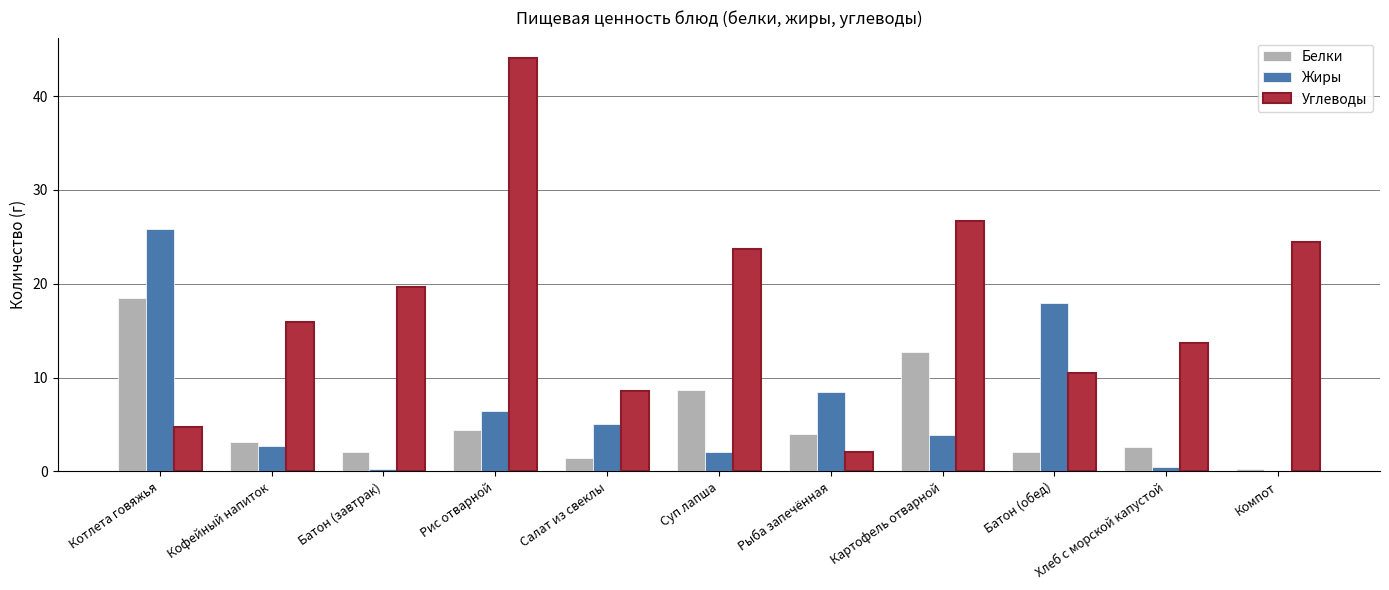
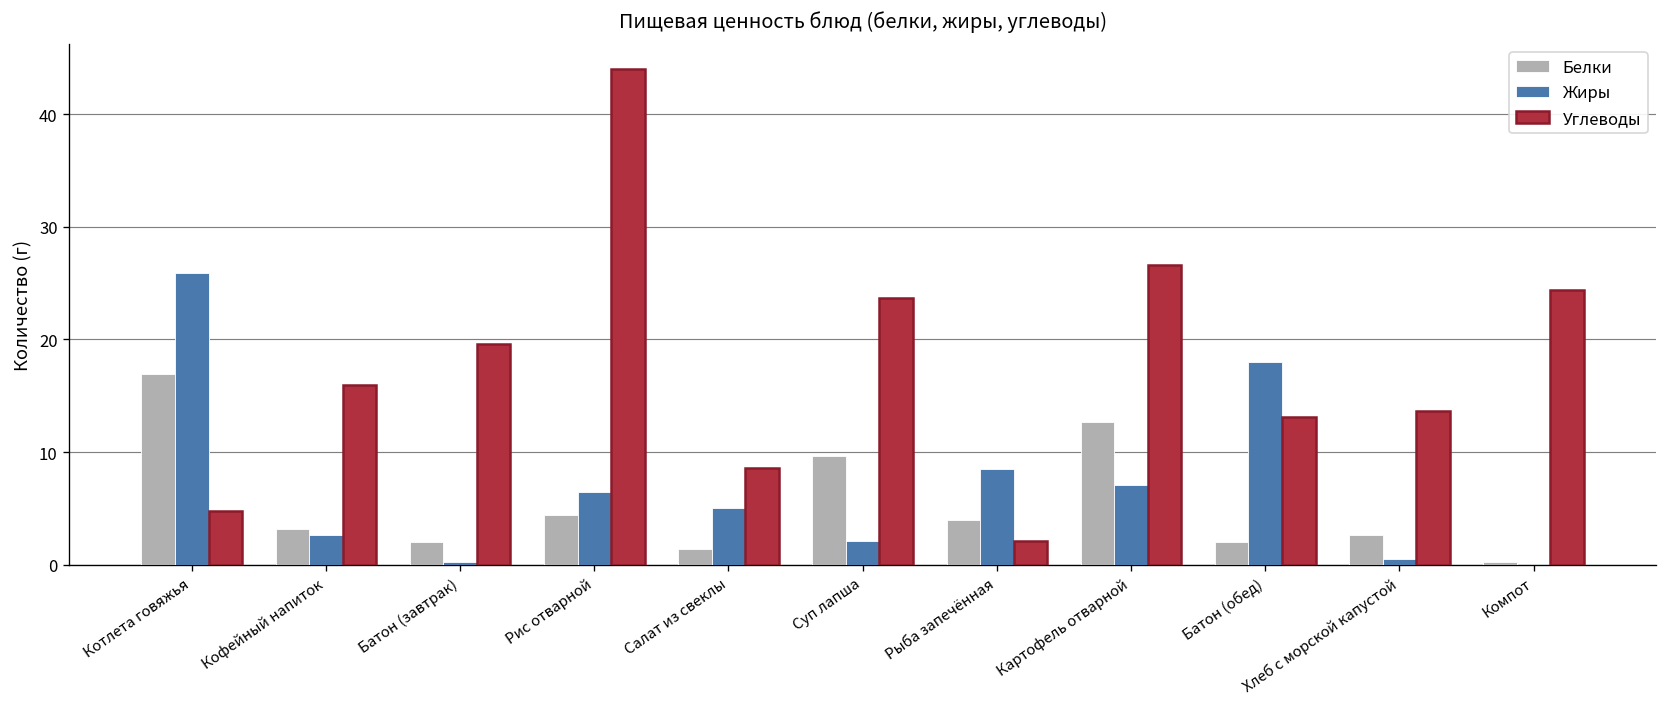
  {
    "Белки": {
-     "Котлета говяжья": 19,
+     "Котлета говяжья": 17,
      "Кофейный напиток": 3,
      "Батон (завтрак)": 2,
      "Рис отварной": 4,
      "Салат из свеклы": 1,
-     "Суп лапша": 9,
+     "Суп лапша": 10,
      "Рыба запечённая": 4,
      "Картофель отварной": 13,
      "Батон (обед)": 2,
      "Хлеб с морской капустой": 3
    },
    "Жиры": {
      "Котлета говяжья": 26,
      "Кофейный напиток": 3,
      "Рис отварной": 6,
      "Салат из свеклы": 5,
      "Суп лапша": 2,
      "Рыба запечённая": 8,
-     "Картофель отварной": 4,
+     "Картофель отварной": 7,
      "Батон (обед)": 18,
      "Хлеб с морской капустой": 0,
      "Компот": 0
    },
    "Углеводы": {
      "Котлета говяжья": 5,
      "Кофейный напиток": 16,
      "Батон (завтрак)": 20,
      "Рис отварной": 44,
      "Салат из свеклы": 9,
      "Суп лапша": 24,
      "Рыба запечённая": 2,
      "Картофель отварной": 27,
-     "Батон (обед)": 10,
+     "Батон (обед)": 13,
      "Хлеб с морской капустой": 14,
      "Компот": 24
    }
  }
